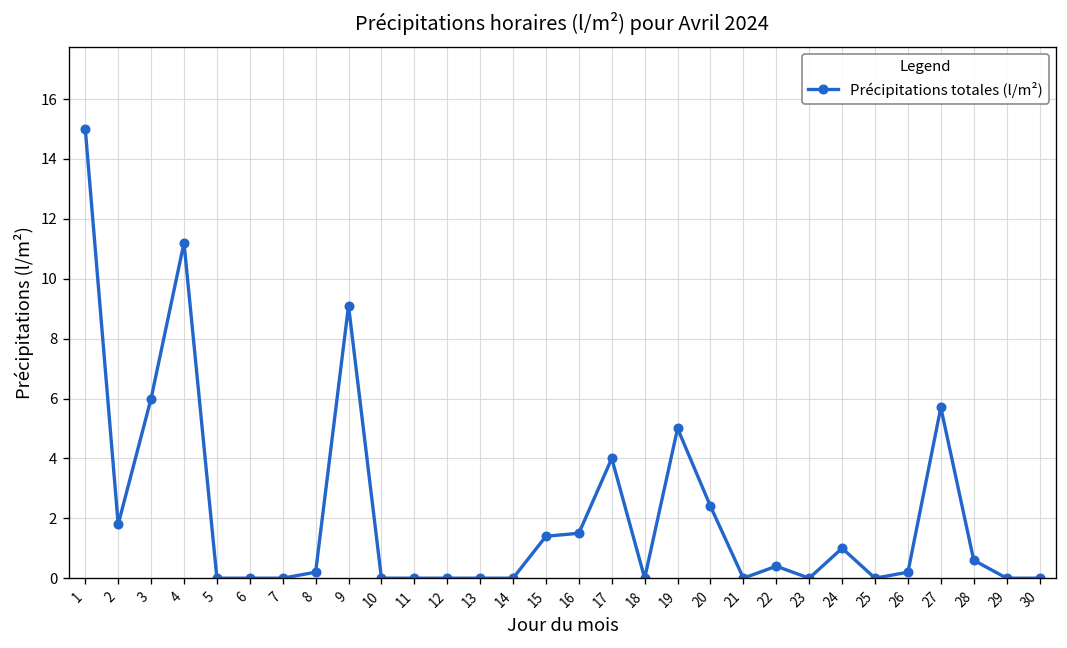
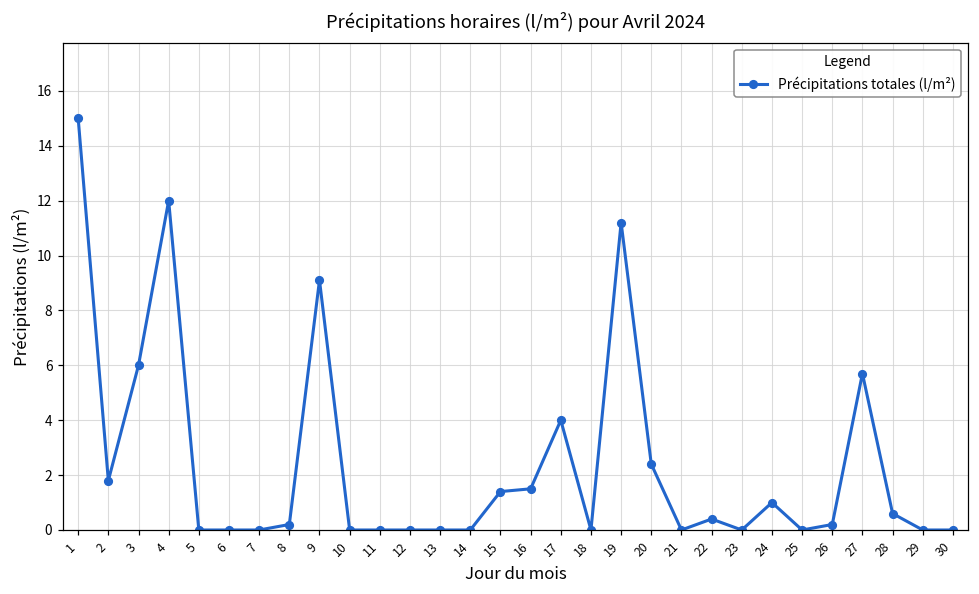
  {
    "1": 15.0,
    "2": 1.8,
    "3": 6.0,
-   "4": 11.2,
+   "4": 12.0,
    "5": 0.0,
    "6": 0.0,
    "7": 0.0,
    "8": 0.2,
    "9": 9.1,
    "10": 0.0,
    "11": 0.0,
    "12": 0.0,
    "13": 0.0,
    "14": 0.0,
    "15": 1.4,
    "16": 1.5,
    "17": 4.0,
    "18": 0.0,
-   "19": 5.0,
+   "19": 11.2,
    "20": 2.4,
    "21": 0.0,
    "22": 0.4,
    "23": 0.0,
    "24": 1.0,
    "25": 0.0,
    "26": 0.2,
    "27": 5.7,
    "28": 0.6,
    "29": 0.0,
    "30": 0.0
  }
